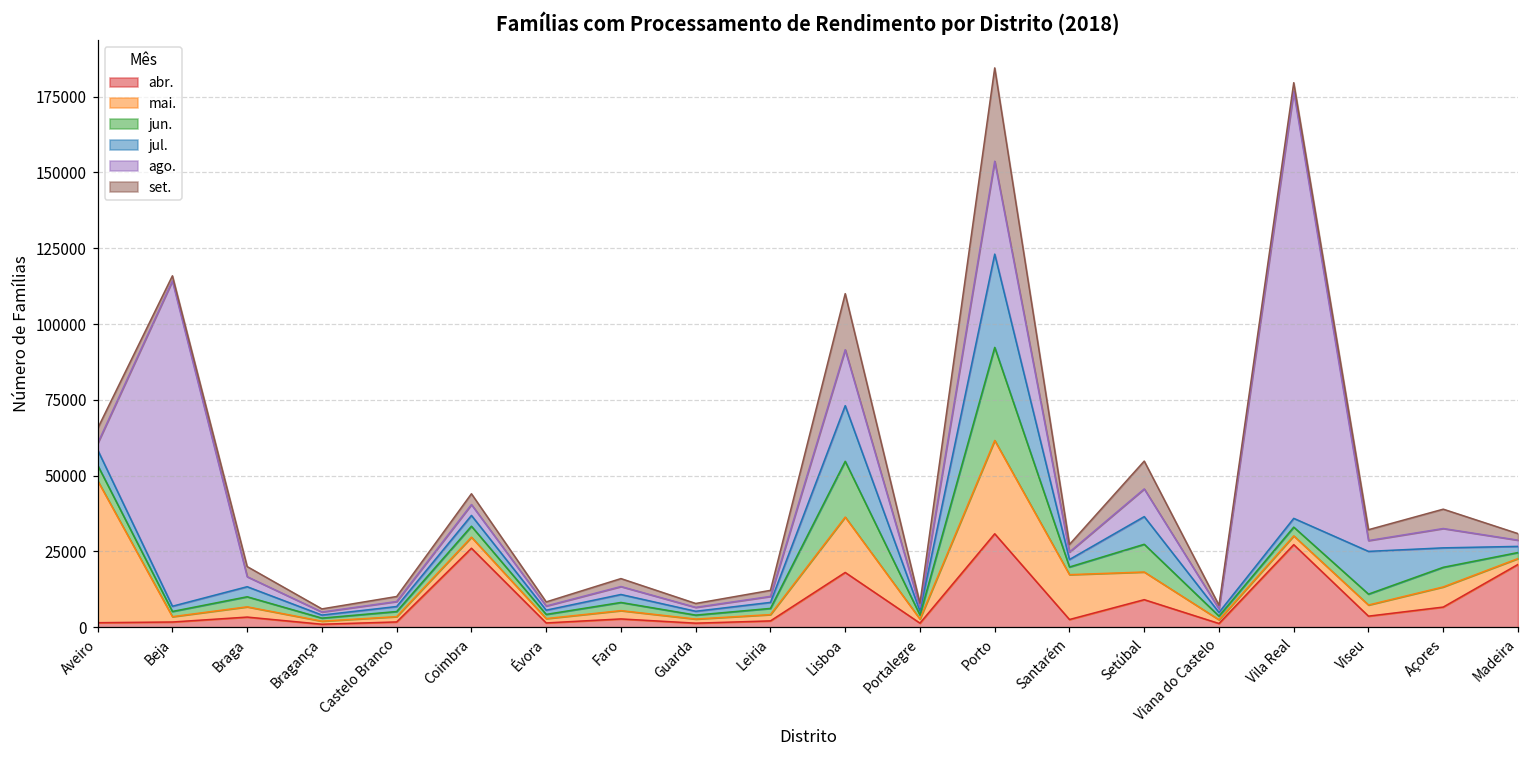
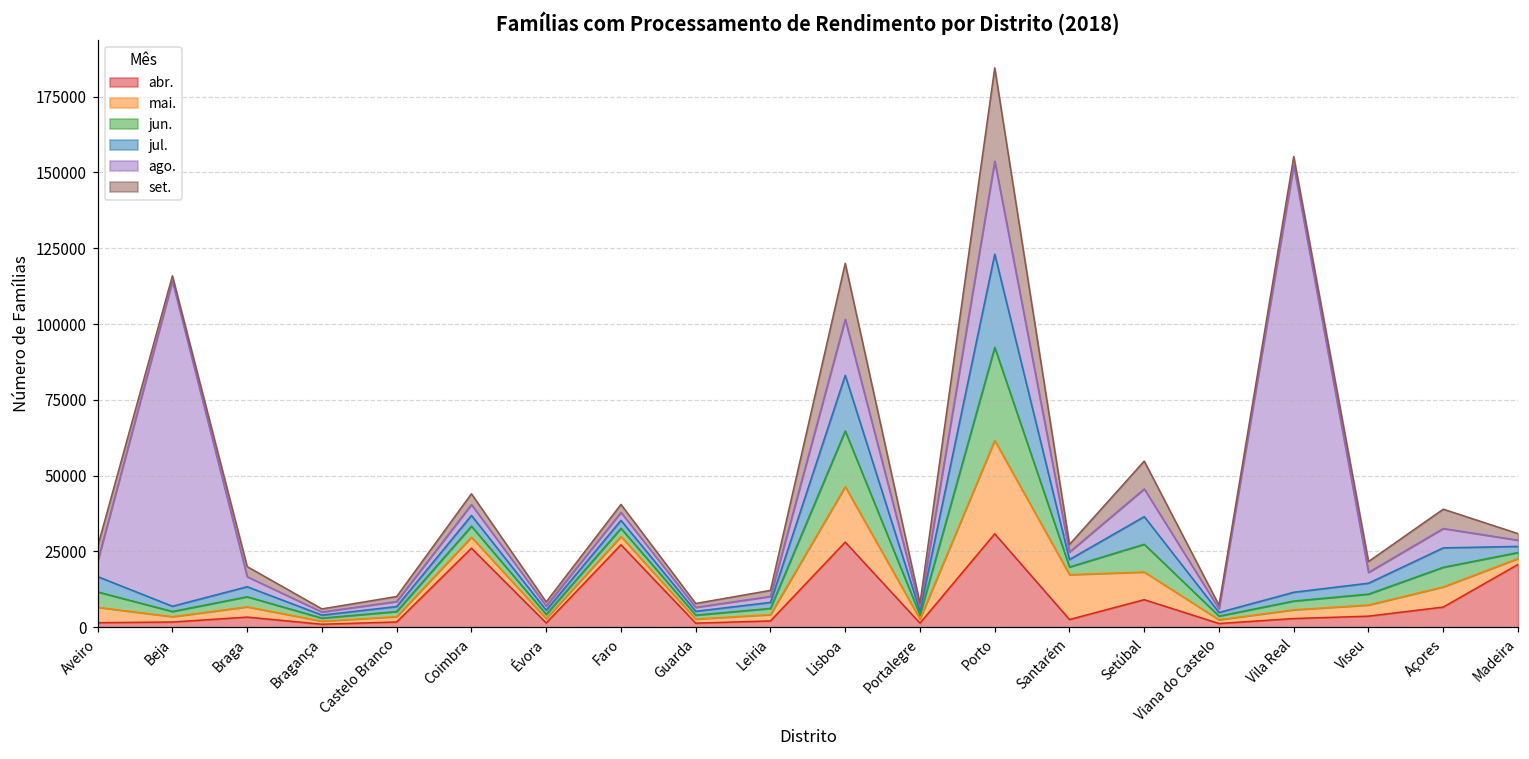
  {
    "abr.": {
      "Aveiro": 1000,
      "Beja": 2000,
      "Braga": 3000,
      "Bragança": 1000,
      "Castelo Branco": 2000,
      "Coimbra": 26000,
      "Évora": 1000,
-     "Faro": 3000,
+     "Faro": 27000,
      "Guarda": 1000,
      "Leiria": 2000,
-     "Lisboa": 18000,
+     "Lisboa": 28000,
      "Portalegre": 1000,
      "Porto": 31000,
      "Santarém": 3000,
      "Setúbal": 9000,
      "Viana do Castelo": 1000,
-     "Vila Real": 27000,
+     "Vila Real": 3000,
      "Viseu": 4000,
      "Açores": 7000,
      "Madeira": 21000
    },
    "mai.": {
-     "Aveiro": 47000,
+     "Aveiro": 5000,
      "Beja": 2000,
      "Braga": 3000,
      "Bragança": 1000,
      "Castelo Branco": 2000,
      "Coimbra": 4000,
      "Évora": 1000,
      "Faro": 3000,
      "Guarda": 1000,
      "Leiria": 2000,
      "Lisboa": 18000,
      "Portalegre": 1000,
      "Porto": 31000,
      "Santarém": 15000,
      "Setúbal": 9000,
      "Viana do Castelo": 1000,
      "Vila Real": 3000,
      "Viseu": 4000,
      "Açores": 7000,
      "Madeira": 2000
    },
    "jun.": {
      "Aveiro": 5000,
      "Beja": 2000,
      "Braga": 3000,
      "Bragança": 1000,
      "Castelo Branco": 2000,
      "Coimbra": 4000,
      "Évora": 1000,
      "Faro": 3000,
      "Guarda": 1000,
      "Leiria": 2000,
      "Lisboa": 18000,
      "Portalegre": 1000,
      "Porto": 31000,
      "Santarém": 3000,
      "Setúbal": 9000,
      "Viana do Castelo": 1000,
      "Vila Real": 3000,
      "Viseu": 4000,
      "Açores": 6000,
      "Madeira": 2000
    },
    "jul.": {
      "Aveiro": 5000,
      "Beja": 2000,
      "Braga": 3000,
      "Bragança": 1000,
      "Castelo Branco": 2000,
      "Coimbra": 4000,
      "Évora": 1000,
      "Faro": 3000,
      "Guarda": 1000,
      "Leiria": 2000,
      "Lisboa": 18000,
      "Portalegre": 1000,
      "Porto": 31000,
      "Santarém": 2000,
      "Setúbal": 9000,
      "Viana do Castelo": 1000,
      "Vila Real": 3000,
-     "Viseu": 14000,
+     "Viseu": 4000,
      "Açores": 6000,
      "Madeira": 2000
    },
    "ago.": {
-     "Aveiro": 2000,
+     "Aveiro": 5000,
      "Beja": 107000,
      "Braga": 3000,
      "Bragança": 1000,
      "Castelo Branco": 2000,
      "Coimbra": 4000,
      "Évora": 1000,
      "Faro": 3000,
      "Guarda": 1000,
      "Leiria": 2000,
      "Lisboa": 18000,
      "Portalegre": 1000,
      "Porto": 31000,
      "Santarém": 2000,
      "Setúbal": 9000,
      "Viana do Castelo": 1000,
      "Vila Real": 141000,
      "Viseu": 4000,
      "Açores": 6000,
      "Madeira": 2000
    },
    "set.": {
      "Aveiro": 5000,
      "Beja": 2000,
      "Braga": 3000,
      "Bragança": 1000,
      "Castelo Branco": 2000,
      "Coimbra": 4000,
      "Évora": 1000,
      "Faro": 3000,
      "Guarda": 1000,
      "Leiria": 2000,
      "Lisboa": 18000,
      "Portalegre": 1000,
      "Porto": 31000,
      "Santarém": 3000,
      "Setúbal": 9000,
      "Viana do Castelo": 1000,
      "Vila Real": 3000,
      "Viseu": 4000,
      "Açores": 6000,
      "Madeira": 2000
    }
  }
